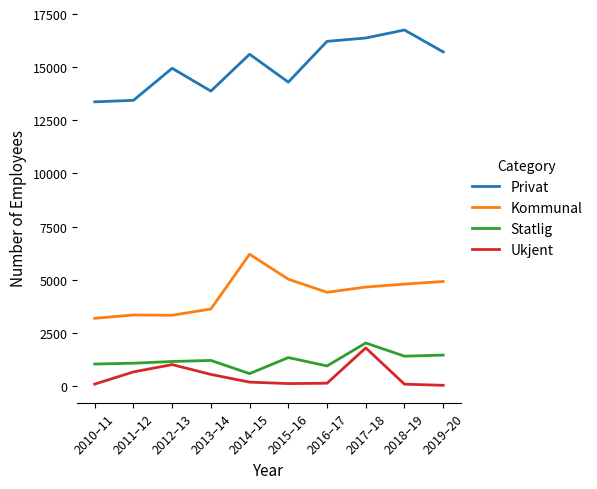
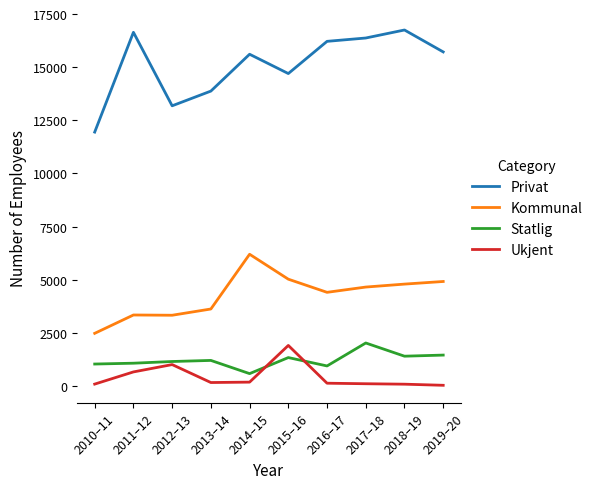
  {
    "Privat": {
-     "2010–11": 13400,
-     "2011–12": 13400,
-     "2012–13": 14900,
+     "2010–11": 11900,
+     "2011–12": 16600,
+     "2012–13": 13200,
      "2013–14": 13900,
      "2014–15": 15600,
-     "2015–16": 14300,
+     "2015–16": 14700,
      "2016–17": 16200,
      "2017–18": 16400,
      "2018–19": 16700,
      "2019–20": 15700
    },
    "Kommunal": {
-     "2010–11": 3200,
+     "2010–11": 2500,
      "2011–12": 3300,
      "2012–13": 3300,
      "2013–14": 3600,
      "2014–15": 6200,
      "2015–16": 5000,
      "2016–17": 4400,
      "2017–18": 4700,
      "2018–19": 4800,
      "2019–20": 4900
    },
    "Statlig": {
      "2010–11": 1000,
      "2011–12": 1100,
      "2012–13": 1200,
      "2013–14": 1200,
      "2014–15": 600,
      "2015–16": 1300,
      "2016–17": 900,
      "2017–18": 2000,
      "2018–19": 1400,
      "2019–20": 1500
    },
    "Ukjent": {
      "2010–11": 100,
      "2011–12": 700,
      "2012–13": 1000,
-     "2013–14": 500,
+     "2013–14": 200,
      "2014–15": 200,
-     "2015–16": 100,
+     "2015–16": 1900,
      "2016–17": 100,
-     "2017–18": 1800,
+     "2017–18": 100,
      "2018–19": 100,
      "2019–20": 0
    }
  }
